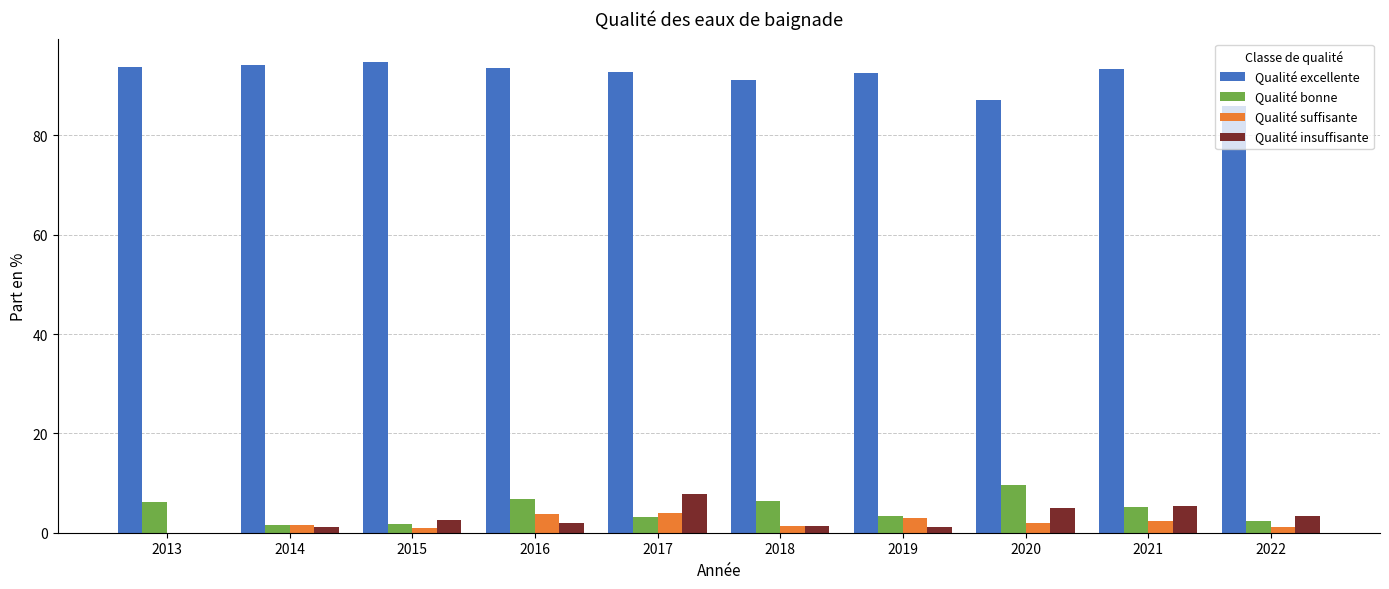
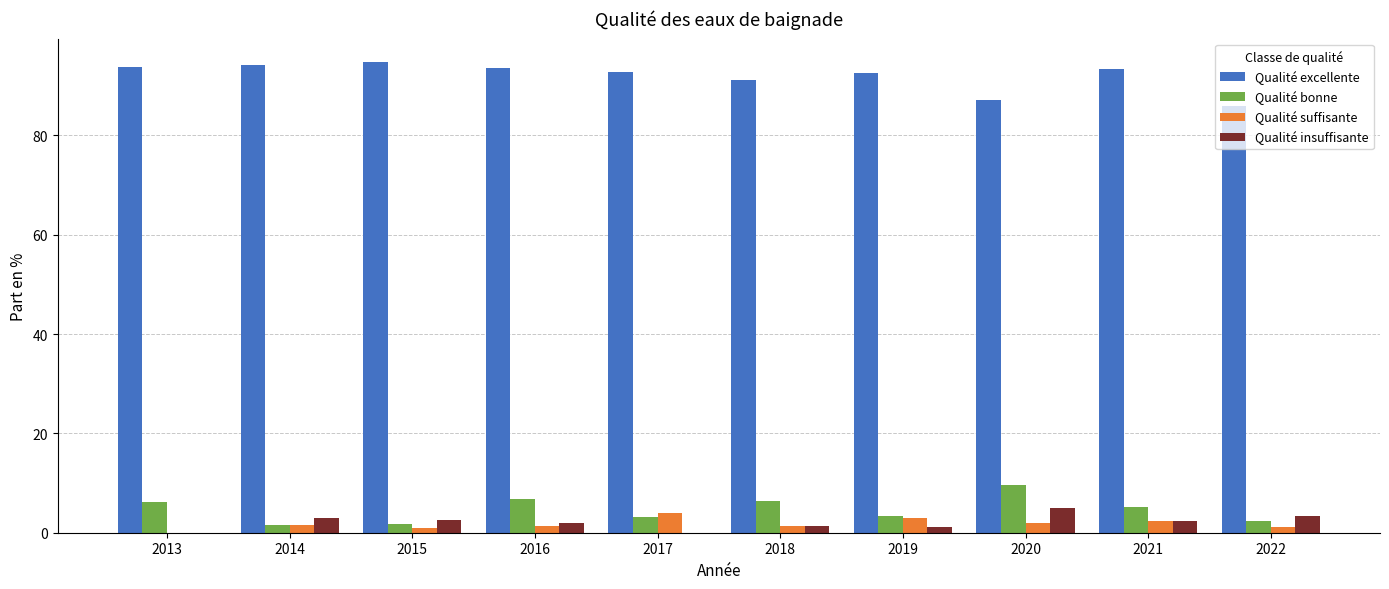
  {
    "Qualité excellente": {
      "2013": 94,
      "2014": 94,
      "2015": 95,
      "2016": 94,
      "2017": 93,
      "2018": 91,
      "2019": 92,
      "2020": 87,
      "2021": 93
    },
    "Qualité bonne": {
      "2013": 6,
      "2014": 1,
      "2015": 2,
      "2016": 7,
      "2017": 3,
      "2018": 6,
      "2019": 3,
      "2020": 10,
      "2021": 5,
      "2022": 2
    },
    "Qualité suffisante": {
      "2013": 0,
      "2014": 1,
      "2015": 1,
-     "2016": 4,
+     "2016": 1,
      "2017": 4,
      "2018": 1,
      "2019": 3,
      "2020": 2,
      "2021": 2,
      "2022": 1
    },
    "Qualité insuffisante": {
      "2013": 0,
-     "2014": 1,
+     "2014": 3,
      "2015": 3,
      "2016": 2,
-     "2017": 8,
+     "2017": 0,
      "2018": 1,
      "2019": 1,
      "2020": 5,
-     "2021": 5,
+     "2021": 2,
      "2022": 3
    }
  }
